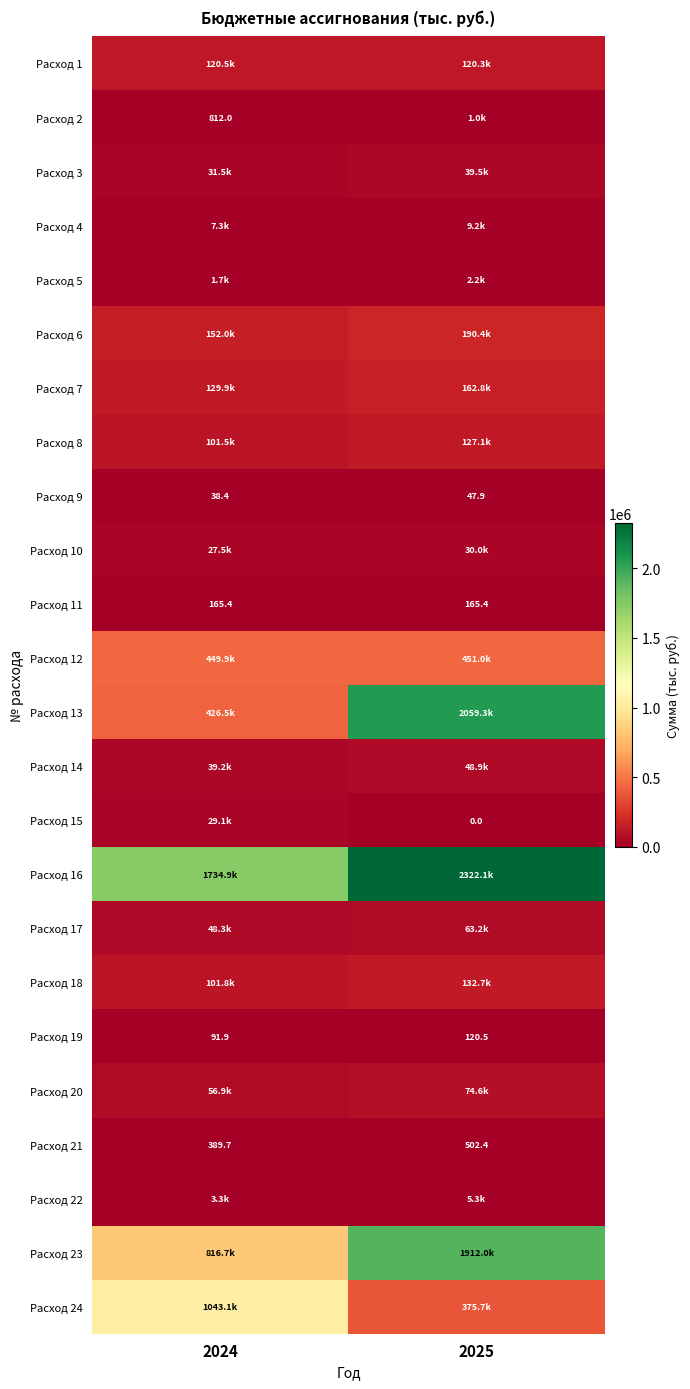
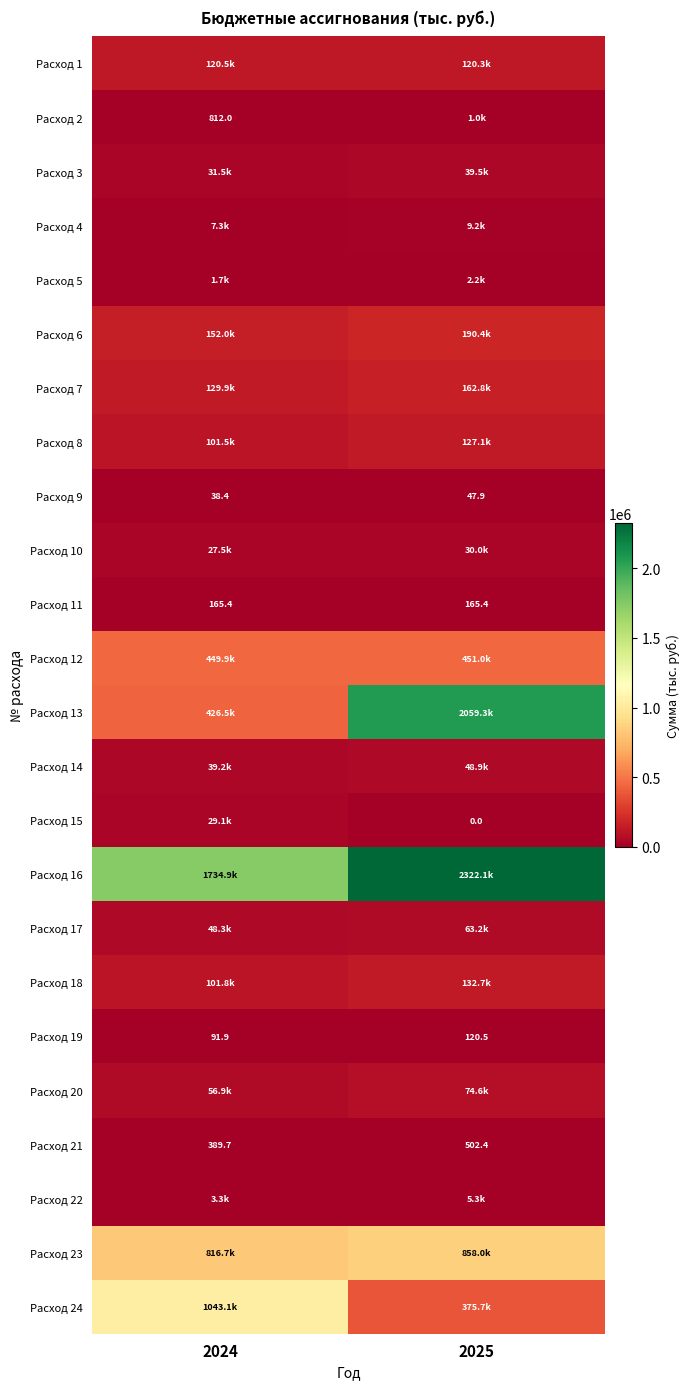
  {
    "Расход 1": {
      "2024": "120.5k",
      "2025": "120.3k"
    },
    "Расход 2": {
      "2024": "812.0",
      "2025": "1.0k"
    },
    "Расход 3": {
      "2024": "31.5k",
      "2025": "39.5k"
    },
    "Расход 4": {
      "2024": "7.3k",
      "2025": "9.2k"
    },
    "Расход 5": {
      "2024": "1.7k",
      "2025": "2.2k"
    },
    "Расход 6": {
      "2024": "152.0k",
      "2025": "190.4k"
    },
    "Расход 7": {
      "2024": "129.9k",
      "2025": "162.8k"
    },
    "Расход 8": {
      "2024": "101.5k",
      "2025": "127.1k"
    },
    "Расход 9": {
      "2024": "38.4",
      "2025": "47.9"
    },
    "Расход 10": {
      "2024": "27.5k",
      "2025": "30.0k"
    },
    "Расход 11": {
      "2024": "165.4",
      "2025": "165.4"
    },
    "Расход 12": {
      "2024": "449.9k",
      "2025": "451.0k"
    },
    "Расход 13": {
      "2024": "426.5k",
      "2025": "2059.3k"
    },
    "Расход 14": {
      "2024": "39.2k",
      "2025": "48.9k"
    },
    "Расход 15": {
      "2024": "29.1k",
      "2025": "0.0"
    },
    "Расход 16": {
      "2024": "1734.9k",
      "2025": "2322.1k"
    },
    "Расход 17": {
      "2024": "48.3k",
      "2025": "63.2k"
    },
    "Расход 18": {
      "2024": "101.8k",
      "2025": "132.7k"
    },
    "Расход 19": {
      "2024": "91.9",
      "2025": "120.5"
    },
    "Расход 20": {
      "2024": "56.9k",
      "2025": "74.6k"
    },
    "Расход 21": {
      "2024": "389.7",
      "2025": "502.4"
    },
    "Расход 22": {
      "2024": "3.3k",
      "2025": "5.3k"
    },
    "Расход 23": {
      "2024": "816.7k",
-     "2025": "1912.0k"
+     "2025": "858.0k"
    },
    "Расход 24": {
      "2024": "1043.1k",
      "2025": "375.7k"
    }
  }
